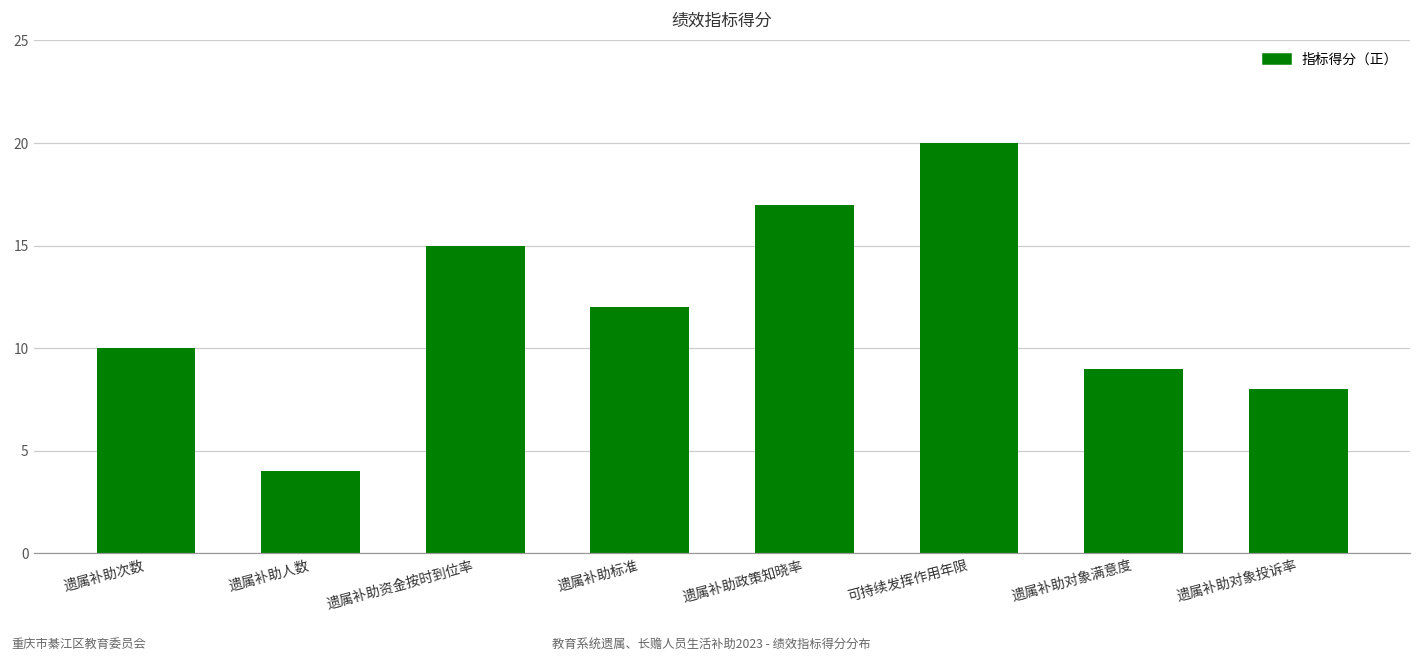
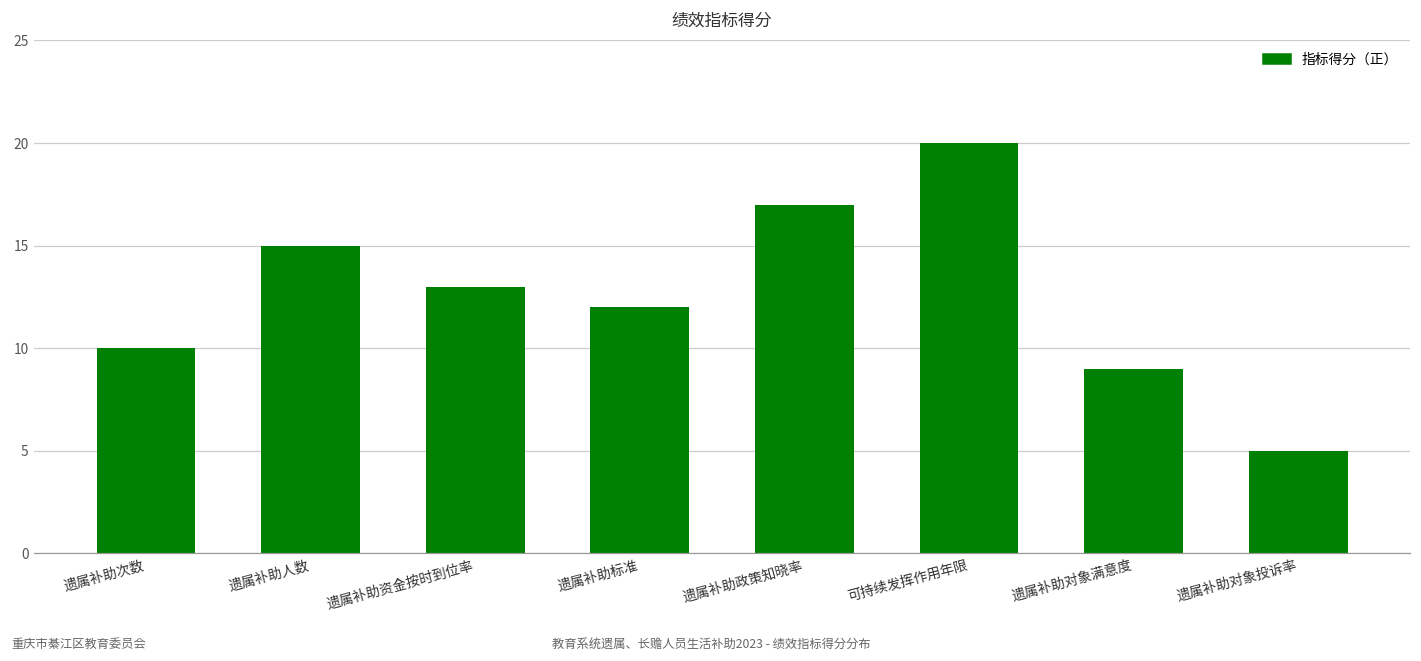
  {
    "遗属补助次数": 10,
-   "遗属补助人数": 4,
-   "遗属补助资金按时到位率": 15,
+   "遗属补助人数": 15,
+   "遗属补助资金按时到位率": 13,
    "遗属补助标准": 12,
    "遗属补助政策知晓率": 17,
    "可持续发挥作用年限": 20,
    "遗属补助对象满意度": 9,
-   "遗属补助对象投诉率": 8
+   "遗属补助对象投诉率": 5
  }
